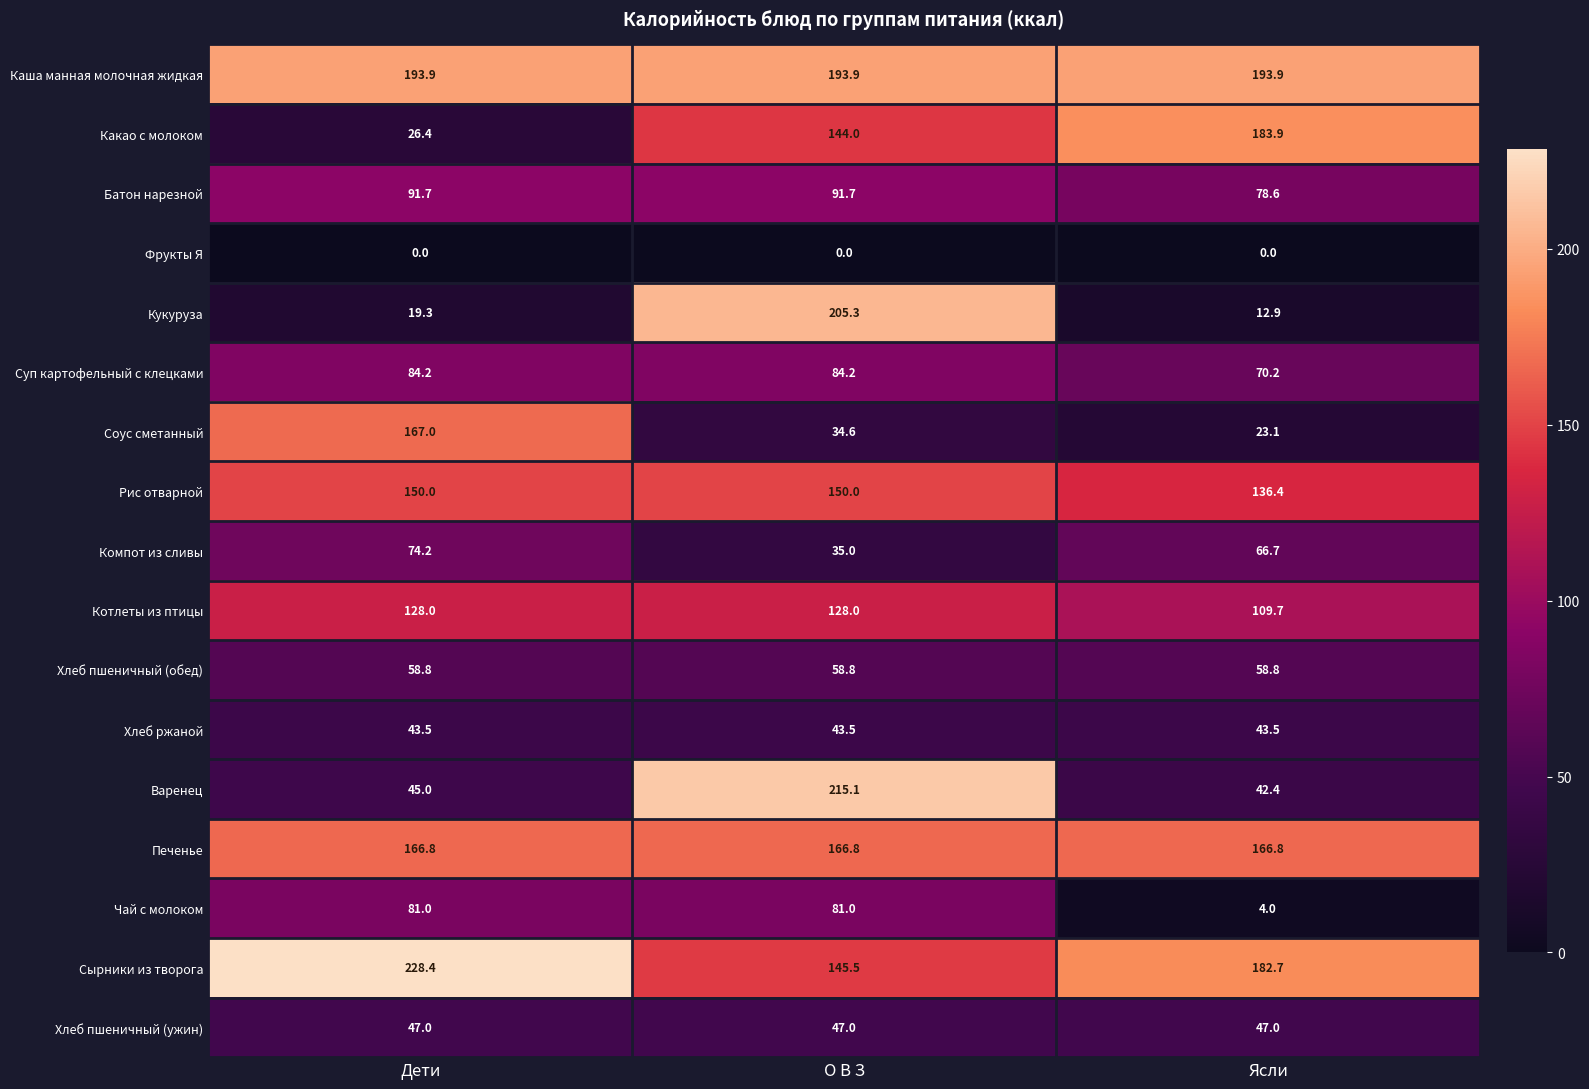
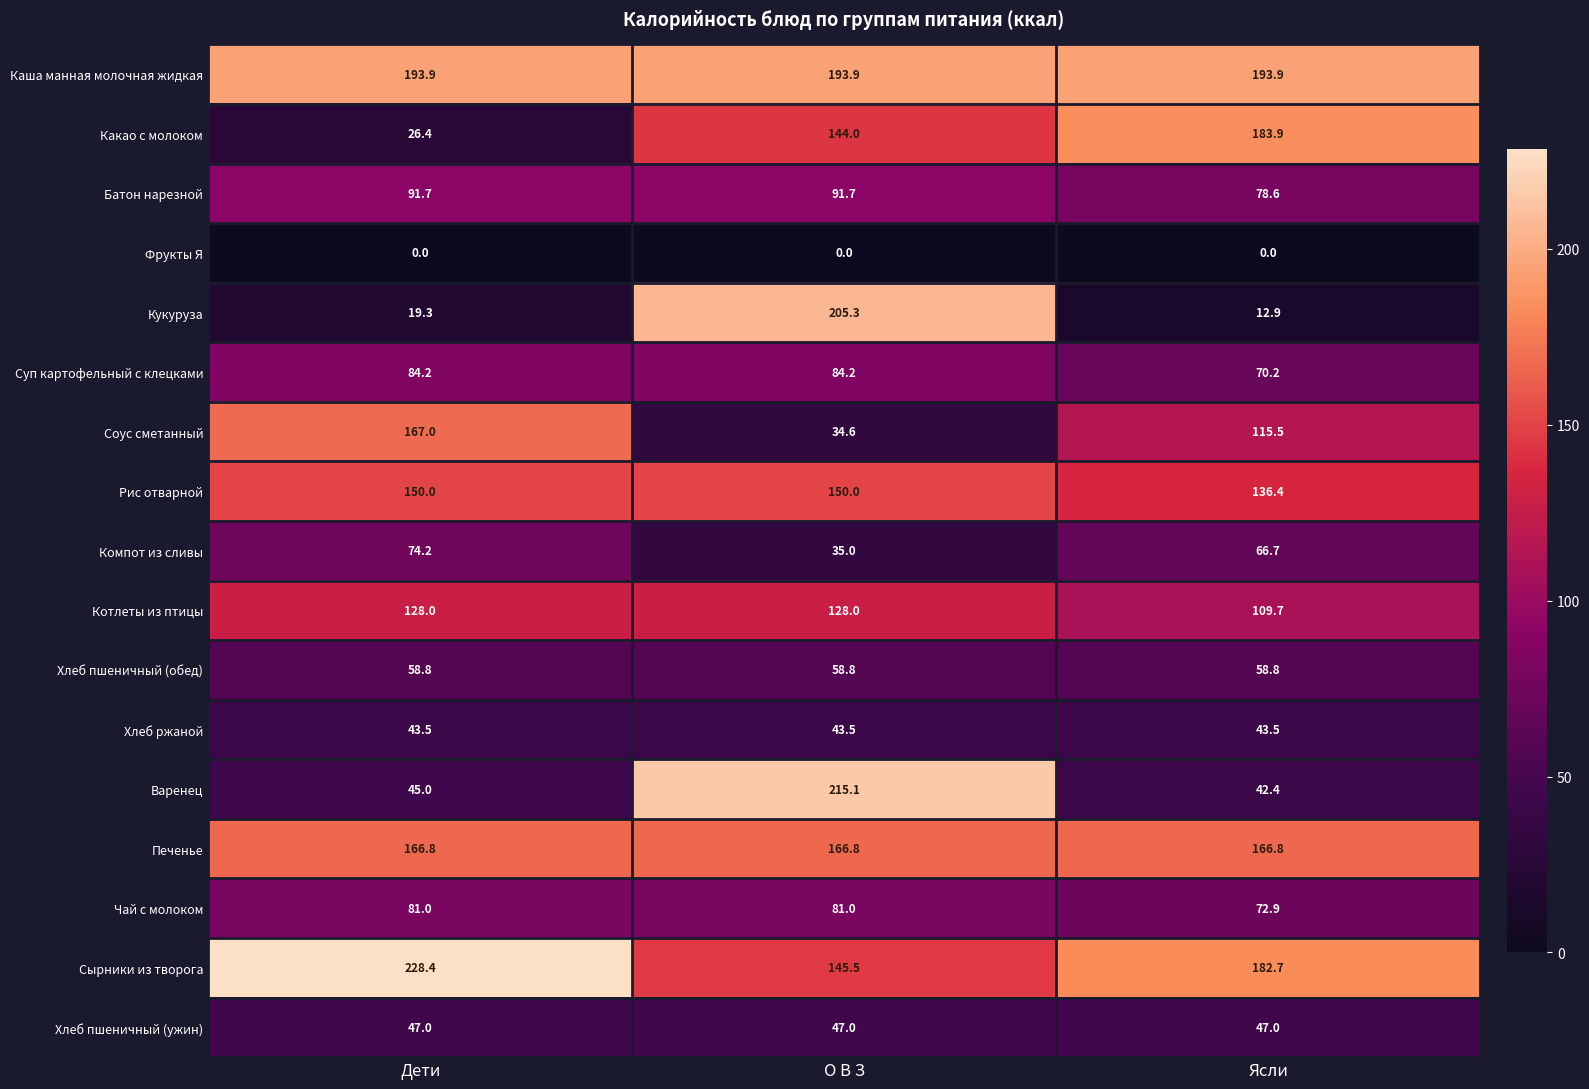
  {
    "Каша манная молочная жидкая": {
      "Дети": 193.9,
      "О В З": 193.9,
      "Ясли": 193.9
    },
    "Какао с молоком": {
      "Дети": 26.4,
      "О В З": 144.0,
      "Ясли": 183.9
    },
    "Батон нарезной": {
      "Дети": 91.7,
      "О В З": 91.7,
      "Ясли": 78.6
    },
    "Фрукты Я": {
      "Дети": 0.0,
      "О В З": 0.0,
      "Ясли": 0.0
    },
    "Кукуруза": {
      "Дети": 19.3,
      "О В З": 205.3,
      "Ясли": 12.9
    },
    "Суп картофельный с клецками": {
      "Дети": 84.2,
      "О В З": 84.2,
      "Ясли": 70.2
    },
    "Соус сметанный": {
      "Дети": 167.0,
      "О В З": 34.6,
-     "Ясли": 23.1
+     "Ясли": 115.5
    },
    "Рис отварной": {
      "Дети": 150.0,
      "О В З": 150.0,
      "Ясли": 136.4
    },
    "Компот из сливы": {
      "Дети": 74.2,
      "О В З": 35.0,
      "Ясли": 66.7
    },
    "Котлеты из птицы": {
      "Дети": 128.0,
      "О В З": 128.0,
      "Ясли": 109.7
    },
    "Хлеб пшеничный (обед)": {
      "Дети": 58.8,
      "О В З": 58.8,
      "Ясли": 58.8
    },
    "Хлеб ржаной": {
      "Дети": 43.5,
      "О В З": 43.5,
      "Ясли": 43.5
    },
    "Варенец": {
      "Дети": 45.0,
      "О В З": 215.1,
      "Ясли": 42.4
    },
    "Печенье": {
      "Дети": 166.8,
      "О В З": 166.8,
      "Ясли": 166.8
    },
    "Чай с молоком": {
      "Дети": 81.0,
      "О В З": 81.0,
-     "Ясли": 4.0
+     "Ясли": 72.9
    },
    "Сырники из творога": {
      "Дети": 228.4,
      "О В З": 145.5,
      "Ясли": 182.7
    },
    "Хлеб пшеничный (ужин)": {
      "Дети": 47.0,
      "О В З": 47.0,
      "Ясли": 47.0
    }
  }
